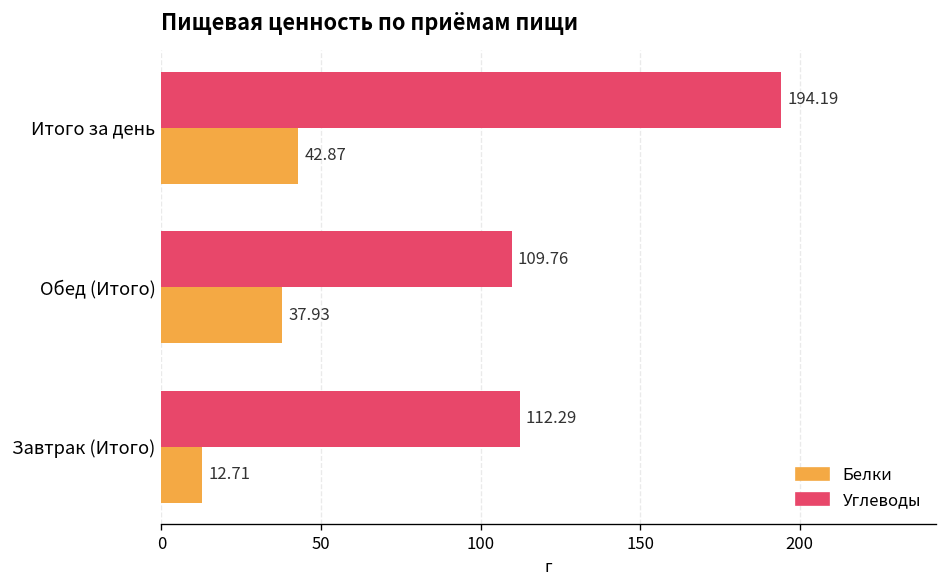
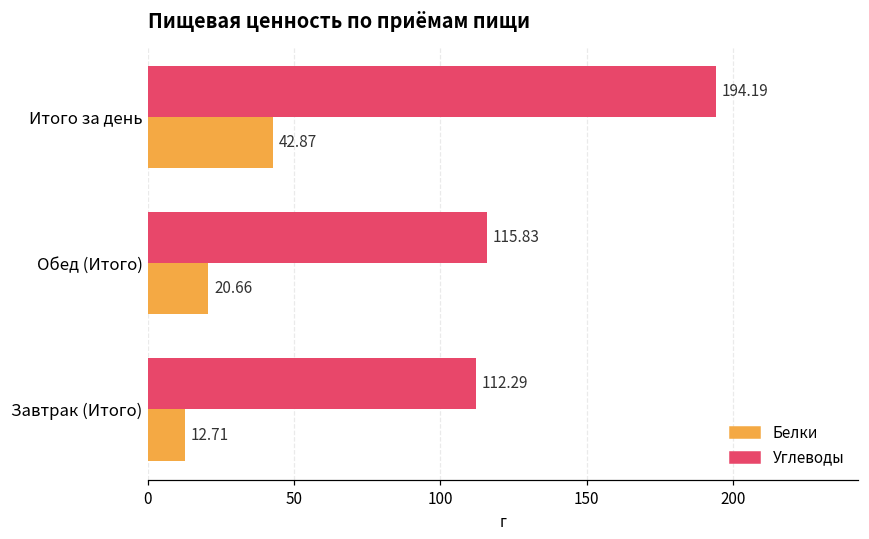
  {
    "Белки": {
      "Итого за день": 42.87,
-     "Обед (Итого)": 37.93,
+     "Обед (Итого)": 20.66,
      "Завтрак (Итого)": 12.71
    },
    "Углеводы": {
      "Итого за день": 194.19,
-     "Обед (Итого)": 109.76,
+     "Обед (Итого)": 115.83,
      "Завтрак (Итого)": 112.29
    }
  }
